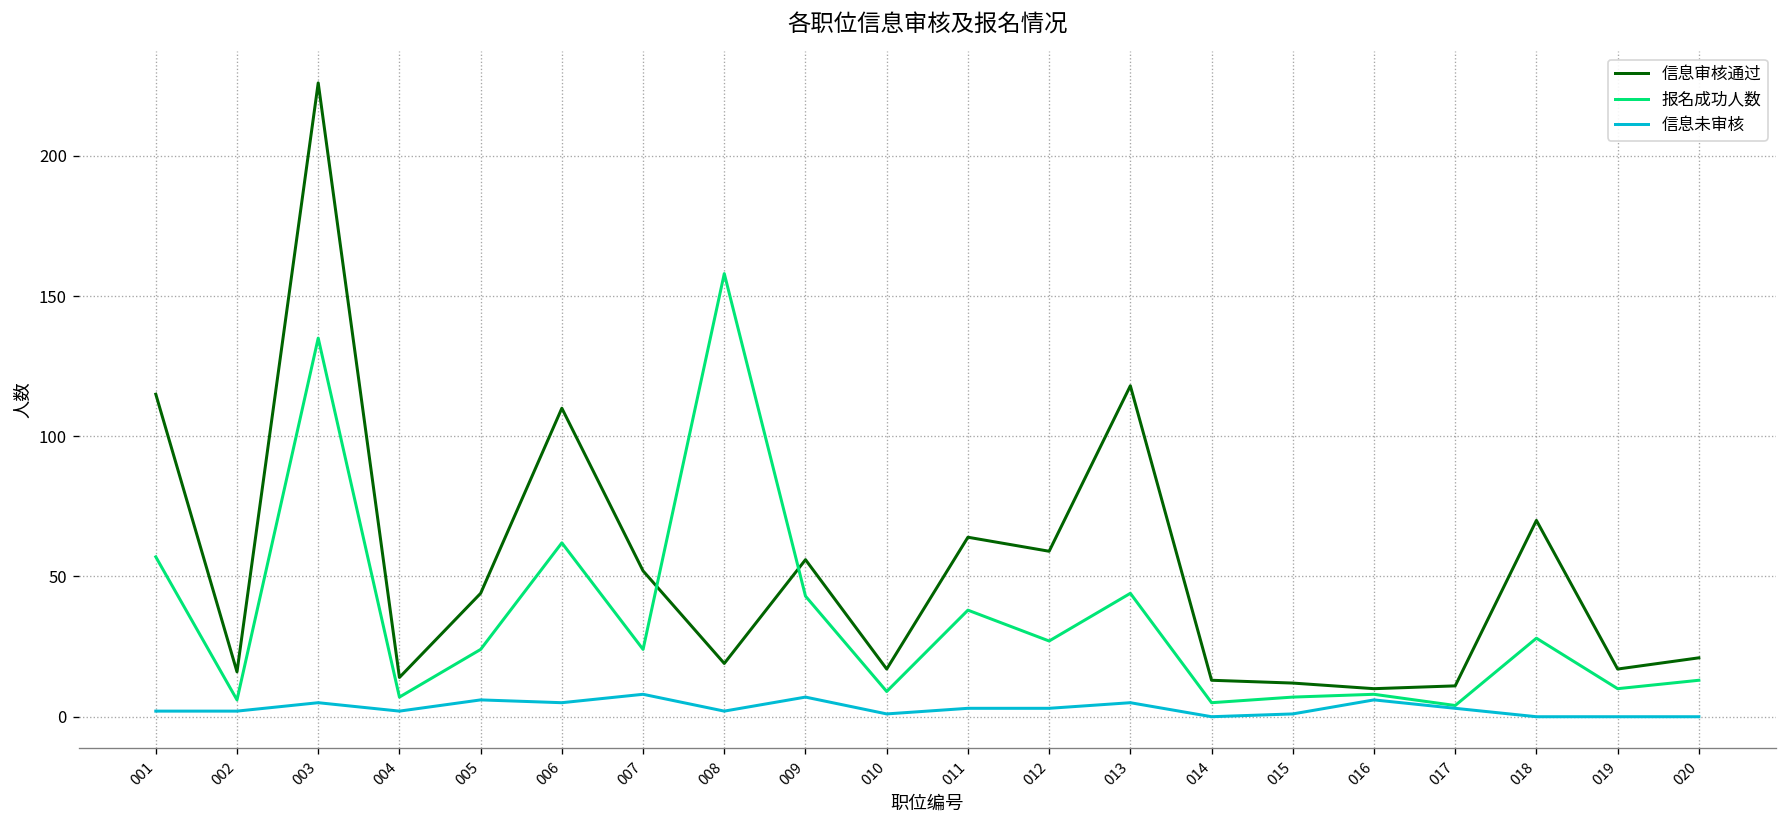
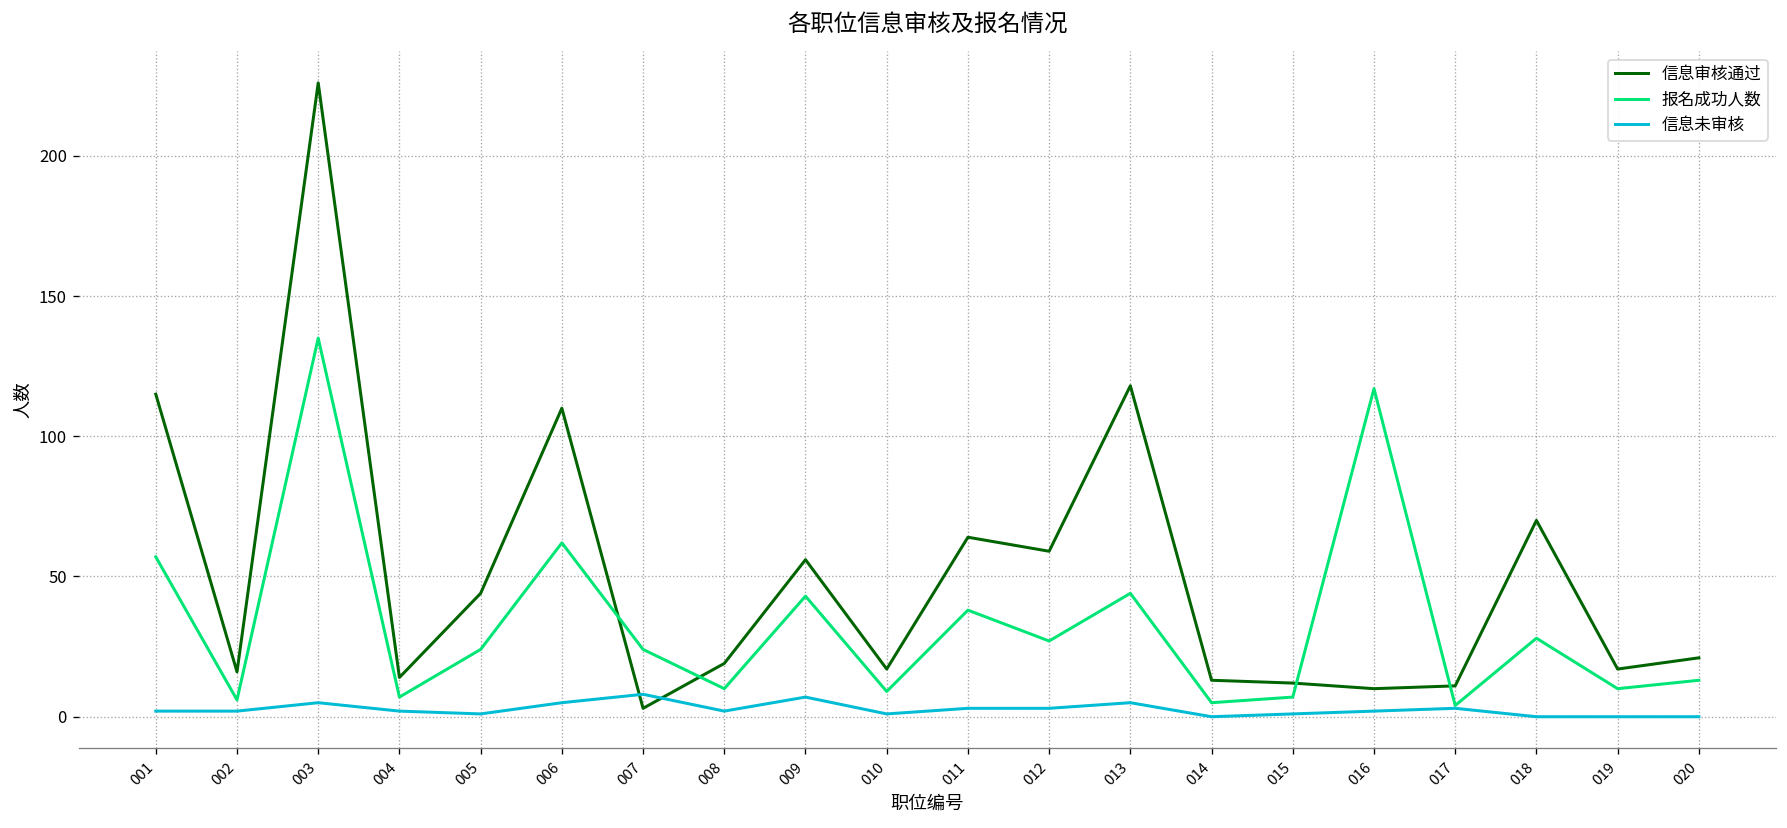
  {
    "信息审核通过": {
      "001": 115,
      "002": 16,
      "003": 226,
      "004": 14,
      "005": 44,
      "006": 110,
-     "007": 52,
+     "007": 3,
      "008": 19,
      "009": 56,
      "010": 17,
      "011": 64,
      "012": 59,
      "013": 118,
      "014": 13,
      "015": 12,
      "016": 10,
      "017": 11,
      "018": 70,
      "019": 17,
      "020": 21
    },
    "报名成功人数": {
      "001": 57,
      "002": 6,
      "003": 135,
      "004": 7,
      "005": 24,
      "006": 62,
      "007": 24,
-     "008": 158,
+     "008": 10,
      "009": 43,
      "010": 9,
      "011": 38,
      "012": 27,
      "013": 44,
      "014": 5,
      "015": 7,
-     "016": 8,
+     "016": 117,
      "018": 28,
      "019": 10,
      "020": 13
    },
    "信息未审核": {
      "001": 2,
      "002": 2,
      "003": 5,
      "004": 2,
-     "005": 6,
+     "005": 1,
      "006": 5,
      "007": 8,
      "008": 2,
      "009": 7,
      "010": 1,
      "011": 3,
      "012": 3,
      "013": 5,
      "014": 0,
      "015": 1,
-     "016": 6,
+     "016": 2,
      "018": 0,
      "019": 0,
      "020": 0
    }
  }
